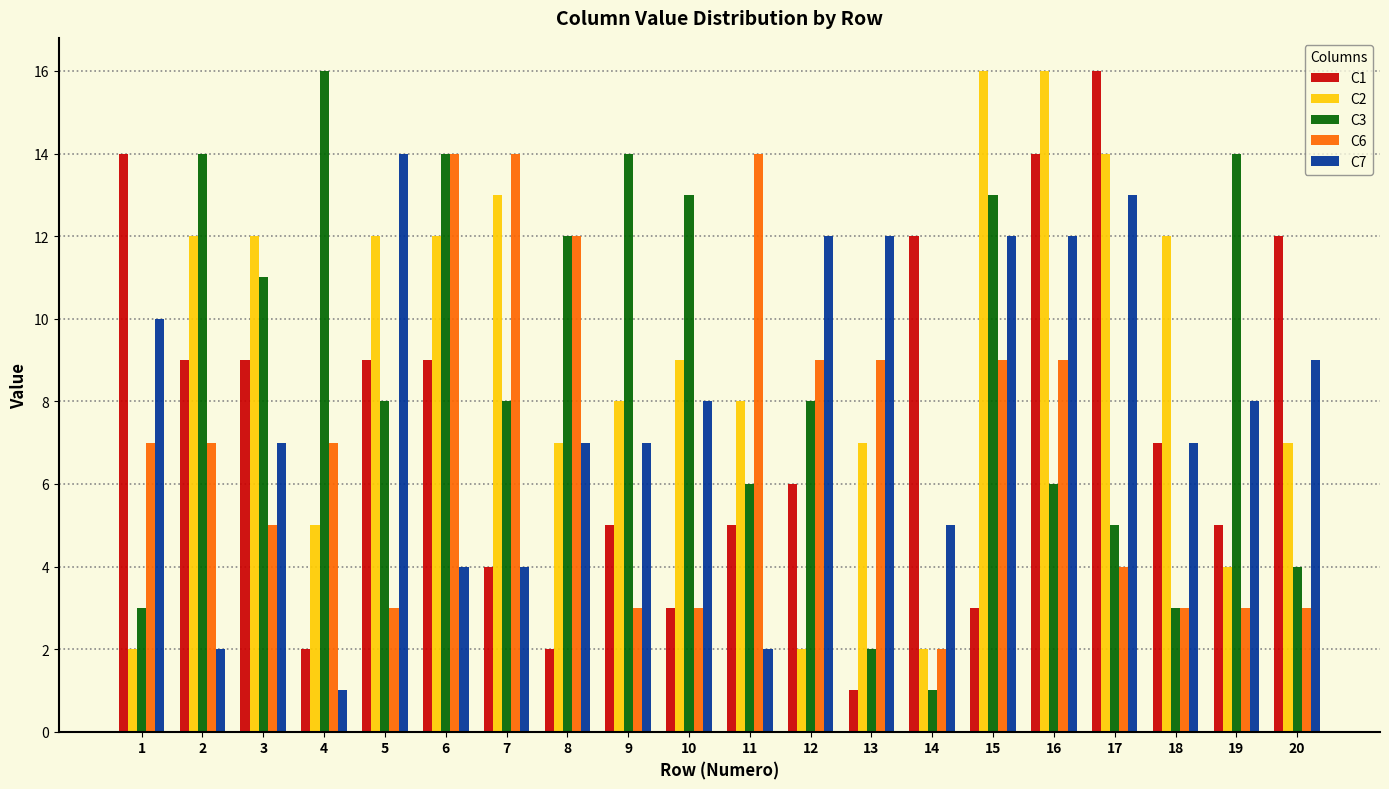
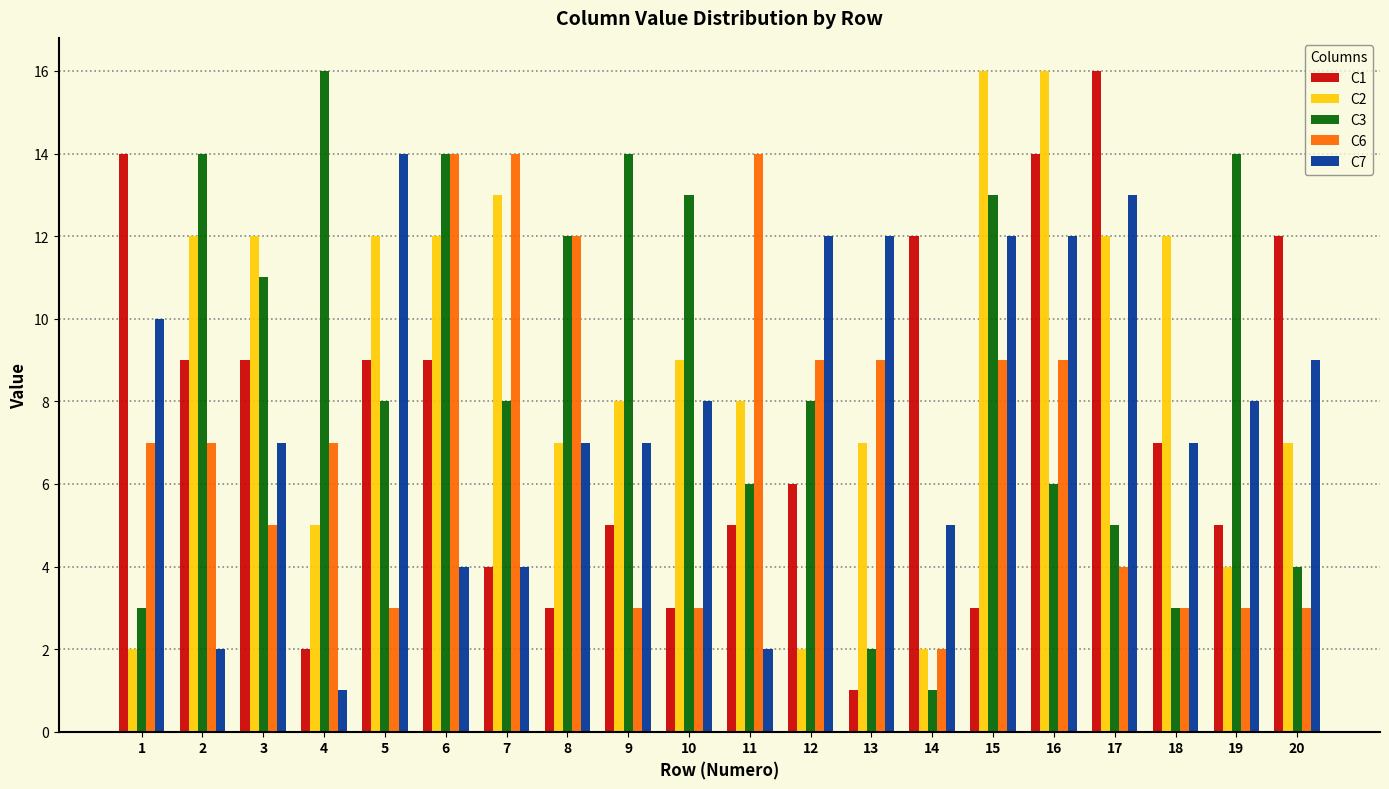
  {
    "C1": {
      "1": 14,
      "2": 9,
      "3": 9,
      "4": 2,
      "5": 9,
      "6": 9,
      "7": 4,
-     "8": 2,
+     "8": 3,
      "9": 5,
      "10": 3,
      "11": 5,
      "12": 6,
      "13": 1,
      "14": 12,
      "15": 3,
      "16": 14,
      "17": 16,
      "18": 7,
      "19": 5,
      "20": 12
    },
    "C2": {
      "1": 2,
      "2": 12,
      "3": 12,
      "4": 5,
      "5": 12,
      "6": 12,
      "7": 13,
      "8": 7,
      "9": 8,
      "10": 9,
      "11": 8,
      "12": 2,
      "13": 7,
      "14": 2,
      "15": 16,
      "16": 16,
-     "17": 14,
+     "17": 12,
      "18": 12,
      "19": 4,
      "20": 7
    },
    "C3": {
      "1": 3,
      "2": 14,
      "3": 11,
      "4": 16,
      "5": 8,
      "6": 14,
      "7": 8,
      "8": 12,
      "9": 14,
      "10": 13,
      "11": 6,
      "12": 8,
      "13": 2,
      "14": 1,
      "15": 13,
      "16": 6,
      "17": 5,
      "18": 3,
      "19": 14,
      "20": 4
    },
    "C6": {
      "1": 7,
      "2": 7,
      "3": 5,
      "4": 7,
      "5": 3,
      "6": 14,
      "7": 14,
      "8": 12,
      "9": 3,
      "10": 3,
      "11": 14,
      "12": 9,
      "13": 9,
      "14": 2,
      "15": 9,
      "16": 9,
      "17": 4,
      "18": 3,
      "19": 3,
      "20": 3
    },
    "C7": {
      "1": 10,
      "2": 2,
      "3": 7,
      "4": 1,
      "5": 14,
      "6": 4,
      "7": 4,
      "8": 7,
      "9": 7,
      "10": 8,
      "11": 2,
      "12": 12,
      "13": 12,
      "14": 5,
      "15": 12,
      "16": 12,
      "17": 13,
      "18": 7,
      "19": 8,
      "20": 9
    }
  }
